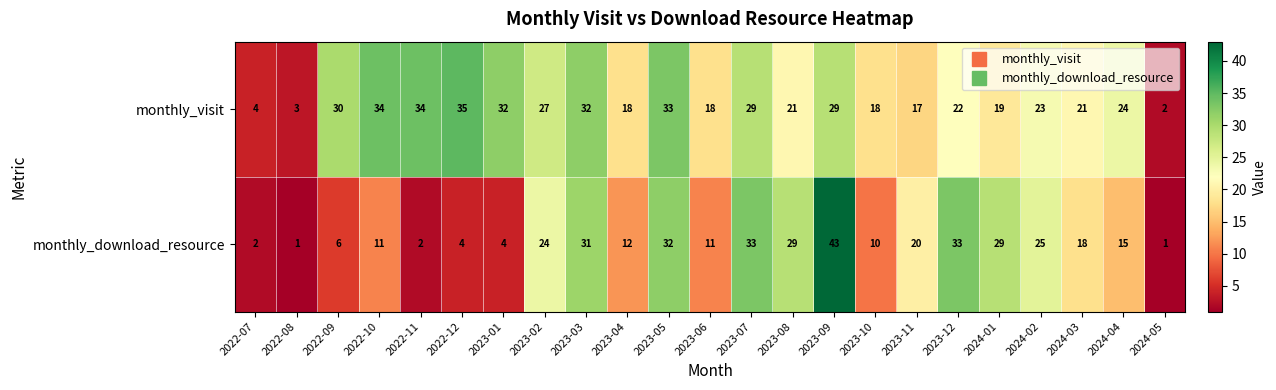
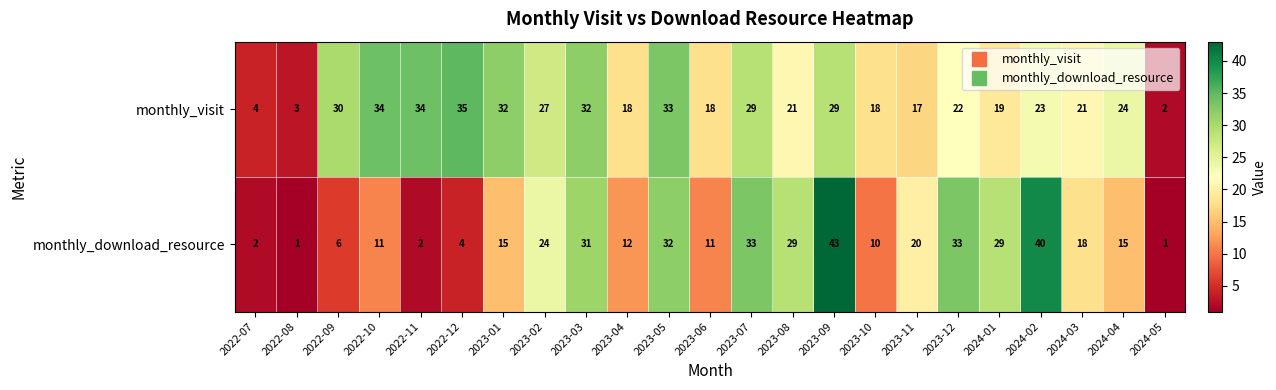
  {
    "monthly_visit": {
      "2022-07": 4,
      "2022-08": 3,
      "2022-09": 30,
      "2022-10": 34,
      "2022-11": 34,
      "2022-12": 35,
      "2023-01": 32,
      "2023-02": 27,
      "2023-03": 32,
      "2023-04": 18,
      "2023-05": 33,
      "2023-06": 18,
      "2023-07": 29,
      "2023-08": 21,
      "2023-09": 29,
      "2023-10": 18,
      "2023-11": 17,
      "2023-12": 22,
      "2024-01": 19,
      "2024-02": 23,
      "2024-03": 21,
      "2024-04": 24,
      "2024-05": 2
    },
    "monthly_download_resource": {
      "2022-07": 2,
      "2022-08": 1,
      "2022-09": 6,
      "2022-10": 11,
      "2022-11": 2,
      "2022-12": 4,
-     "2023-01": 4,
+     "2023-01": 15,
      "2023-02": 24,
      "2023-03": 31,
      "2023-04": 12,
      "2023-05": 32,
      "2023-06": 11,
      "2023-07": 33,
      "2023-08": 29,
      "2023-09": 43,
      "2023-10": 10,
      "2023-11": 20,
      "2023-12": 33,
      "2024-01": 29,
-     "2024-02": 25,
+     "2024-02": 40,
      "2024-03": 18,
      "2024-04": 15,
      "2024-05": 1
    }
  }
